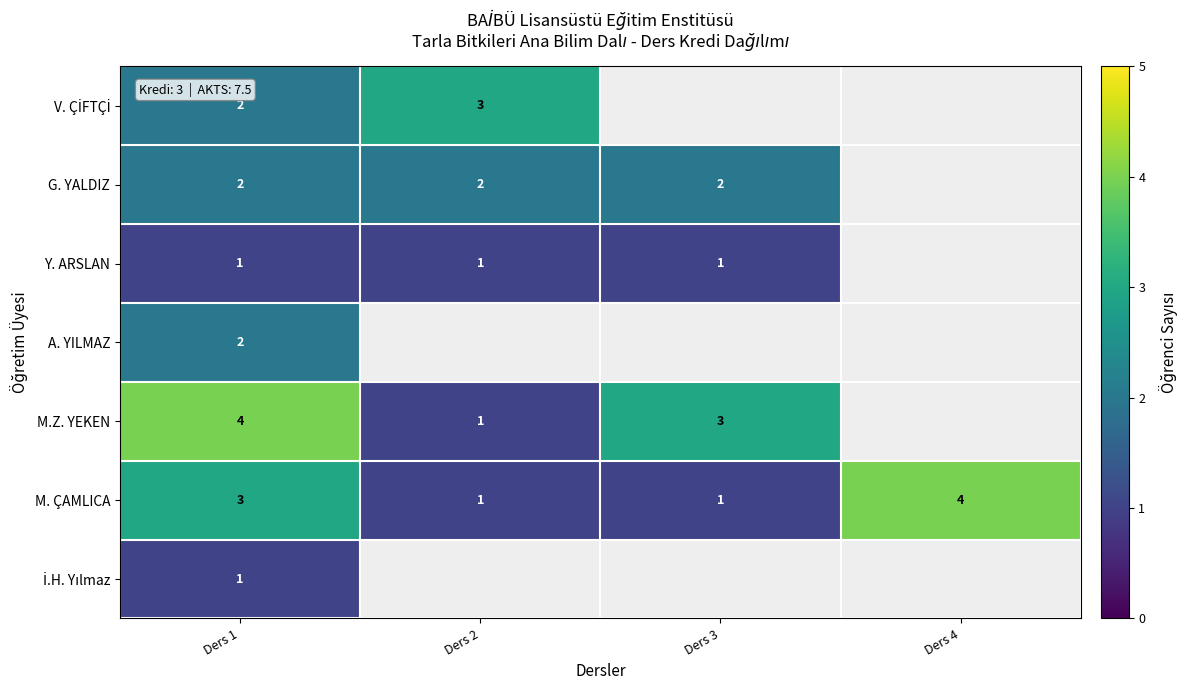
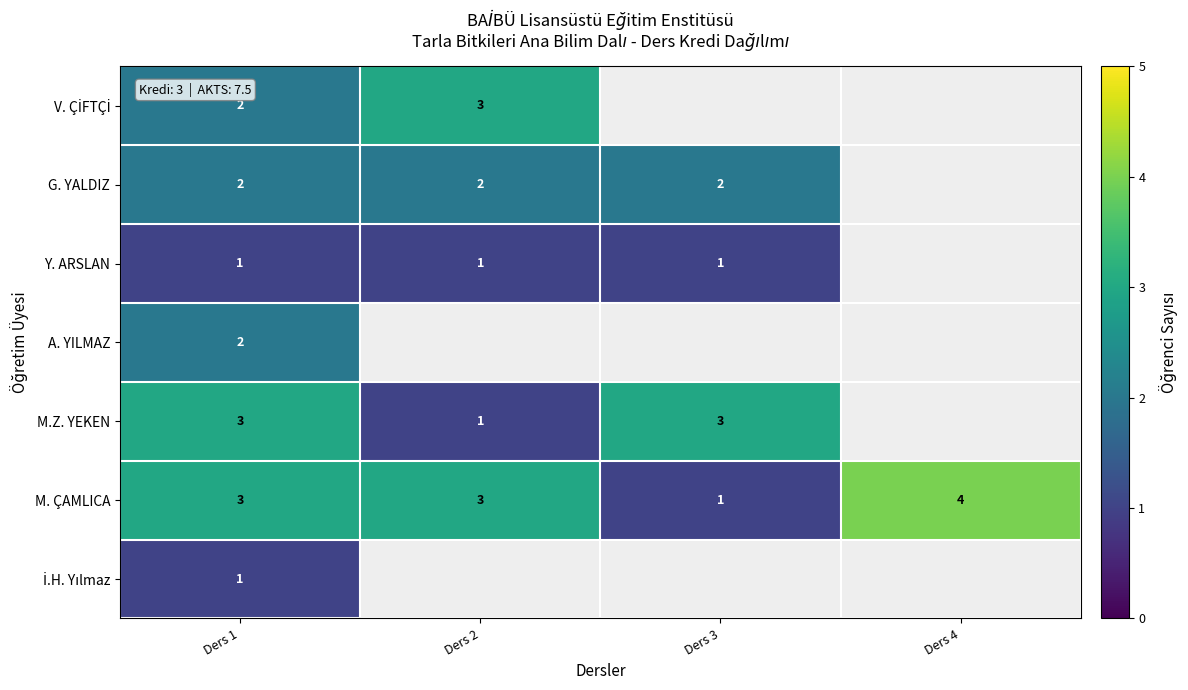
  {
    "V. ÇİFTÇİ": {
      "Ders 2": 3
    },
    "G. YALDIZ": {
      "Ders 1": 2,
      "Ders 2": 2,
      "Ders 3": 2
    },
    "Y. ARSLAN": {
      "Ders 1": 1,
      "Ders 2": 1,
      "Ders 3": 1
    },
    "A. YILMAZ": {
      "Ders 1": 2
    },
    "M.Z. YEKEN": {
-     "Ders 1": 4,
+     "Ders 1": 3,
      "Ders 2": 1,
      "Ders 3": 3
    },
    "M. ÇAMLICA": {
      "Ders 1": 3,
-     "Ders 2": 1,
+     "Ders 2": 3,
      "Ders 3": 1,
      "Ders 4": 4
    },
    "İ.H. Yılmaz": {
      "Ders 1": 1
    }
  }
